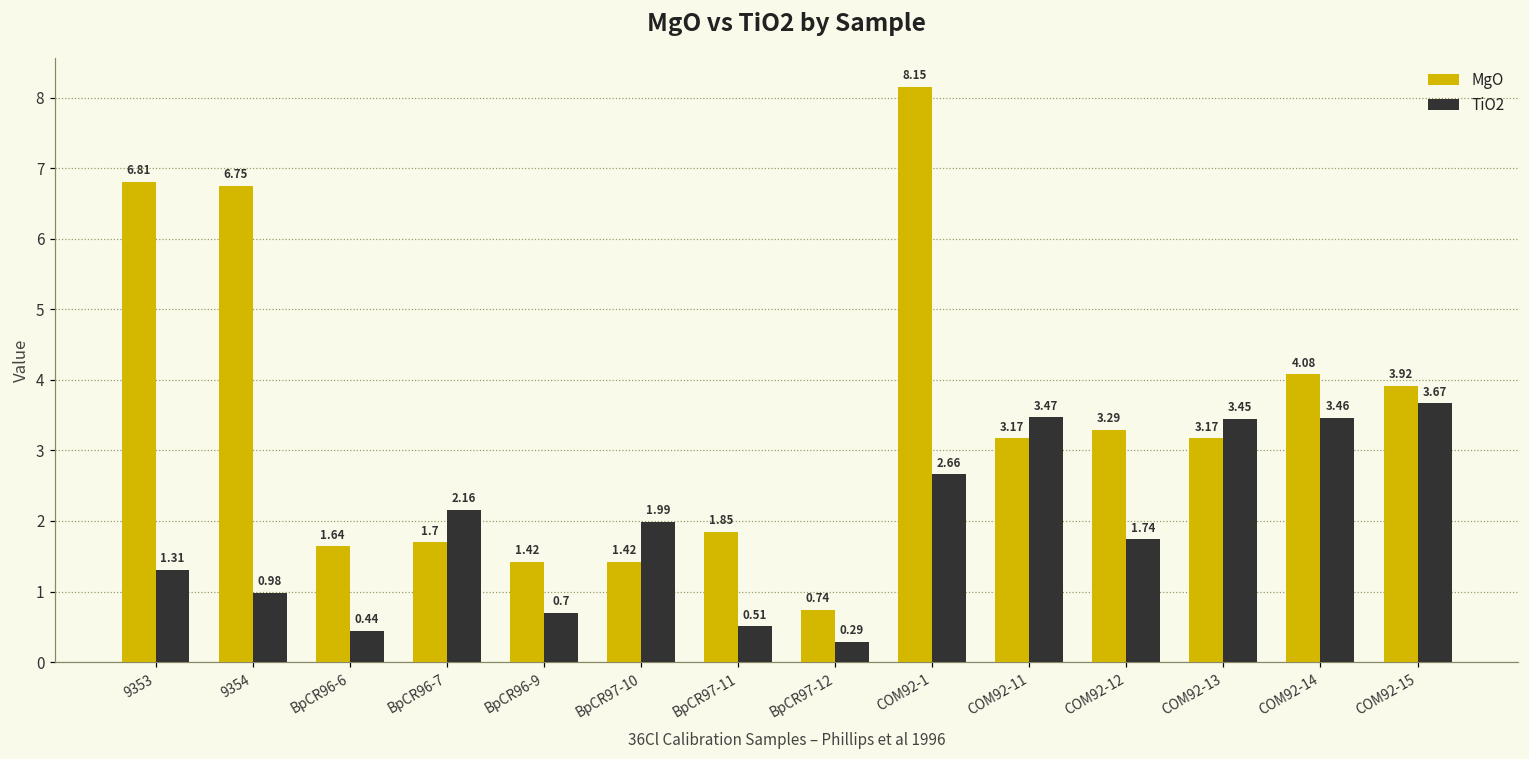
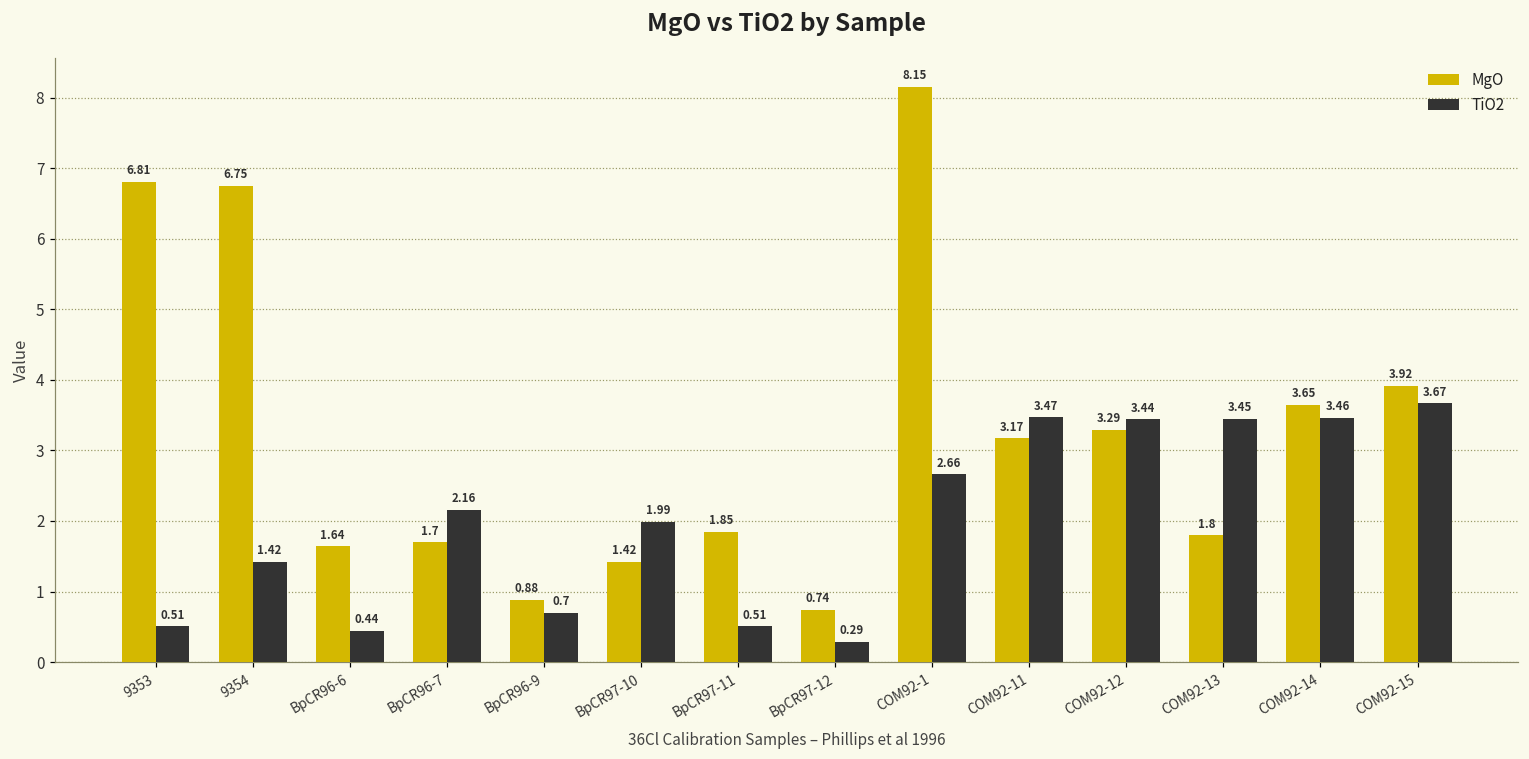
  {
    "MgO": {
      "9353": 6.81,
      "9354": 6.75,
      "BpCR96-6": 1.64,
      "BpCR96-7": 1.7,
-     "BpCR96-9": 1.42,
+     "BpCR96-9": 0.88,
      "BpCR97-10": 1.42,
      "BpCR97-11": 1.85,
      "BpCR97-12": 0.74,
      "COM92-1": 8.15,
      "COM92-11": 3.17,
      "COM92-12": 3.29,
-     "COM92-13": 3.17,
-     "COM92-14": 4.08,
+     "COM92-13": 1.8,
+     "COM92-14": 3.65,
      "COM92-15": 3.92
    },
    "TiO2": {
-     "9353": 1.31,
-     "9354": 0.98,
+     "9353": 0.51,
+     "9354": 1.42,
      "BpCR96-6": 0.44,
      "BpCR96-7": 2.16,
      "BpCR96-9": 0.7,
      "BpCR97-10": 1.99,
      "BpCR97-11": 0.51,
      "BpCR97-12": 0.29,
      "COM92-1": 2.66,
      "COM92-11": 3.47,
-     "COM92-12": 1.74,
+     "COM92-12": 3.44,
      "COM92-13": 3.45,
      "COM92-14": 3.46,
      "COM92-15": 3.67
    }
  }
